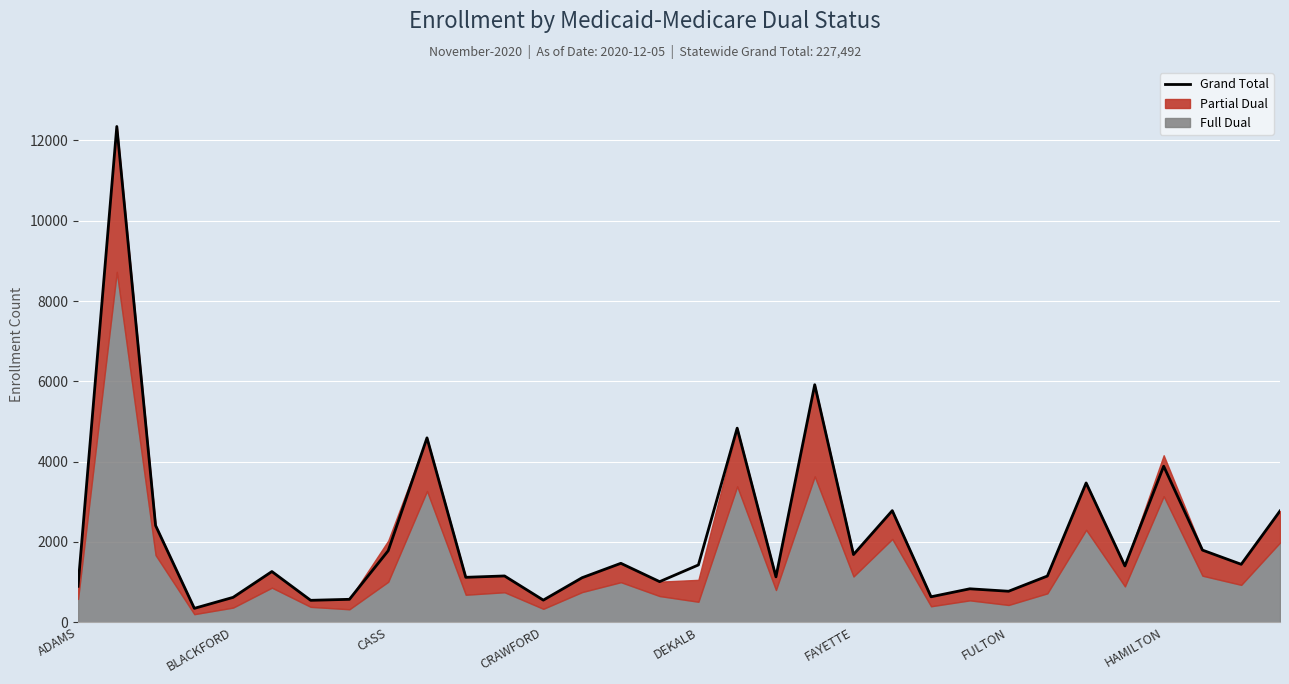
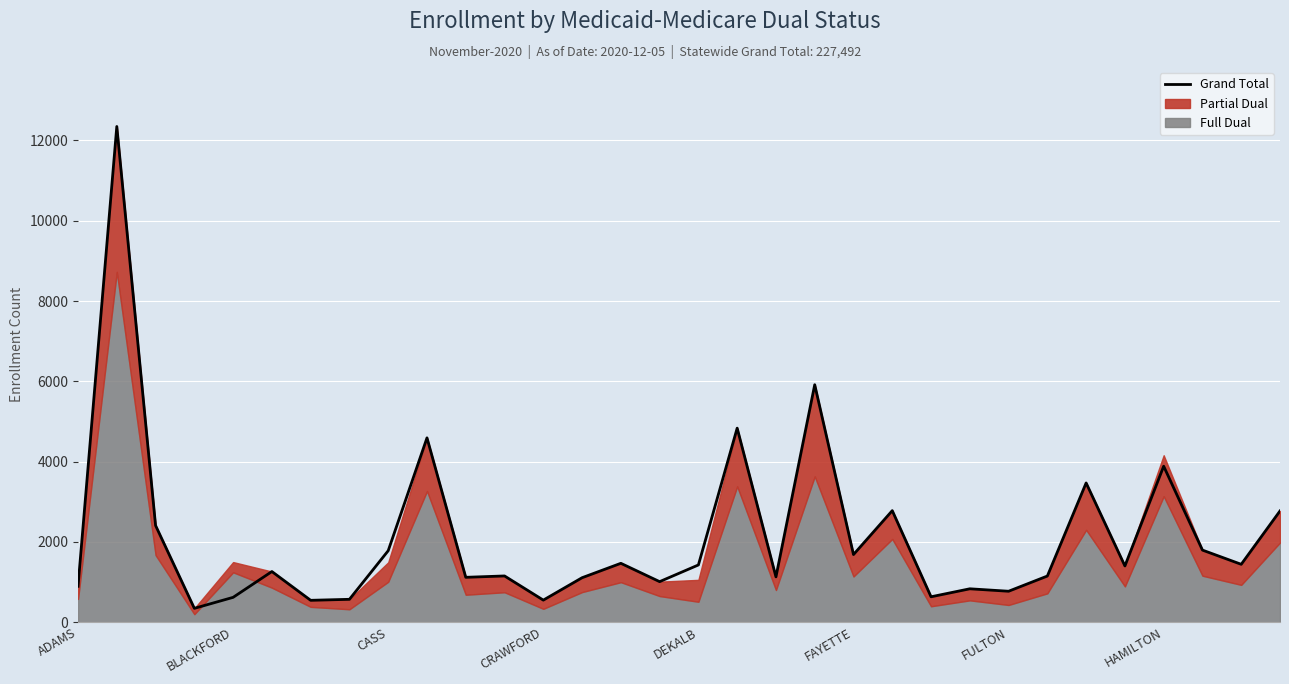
  {
    "Full Dual": {
      "ADAMS": 600,
-     "BLACKFORD": 400,
+     "BLACKFORD": 1200,
      "CASS": 1000,
      "CRAWFORD": 300,
      "DEKALB": 500,
      "FAYETTE": 1100,
      "FULTON": 400,
      "HAMILTON": 3100
    },
    "Grand Total": {
      "CASS": 1800,
      "DEKALB": 1400,
      "HAMILTON": 3900
    },
    "Partial Dual": {
-     "CASS": 1000,
+     "CASS": 500,
      "DEKALB": 500,
      "HAMILTON": 1000
    }
  }
